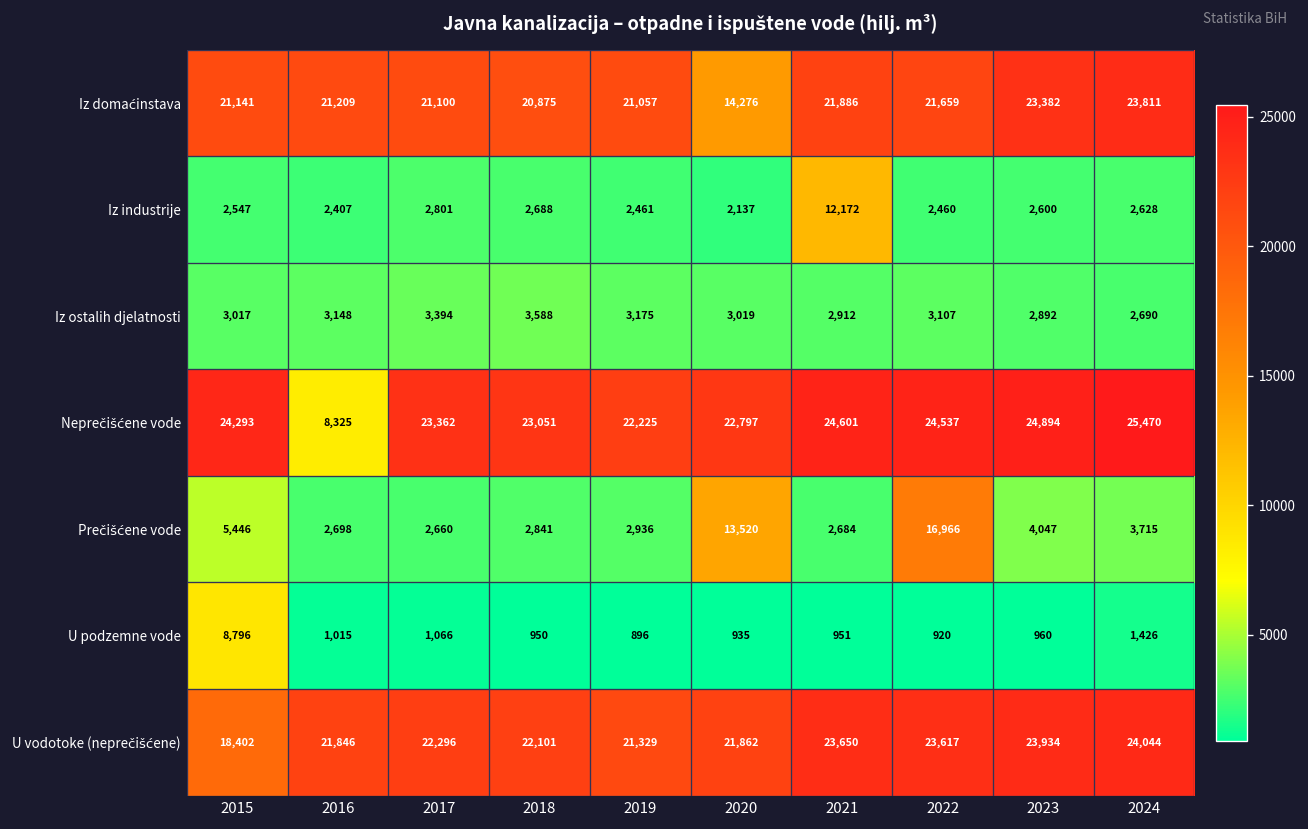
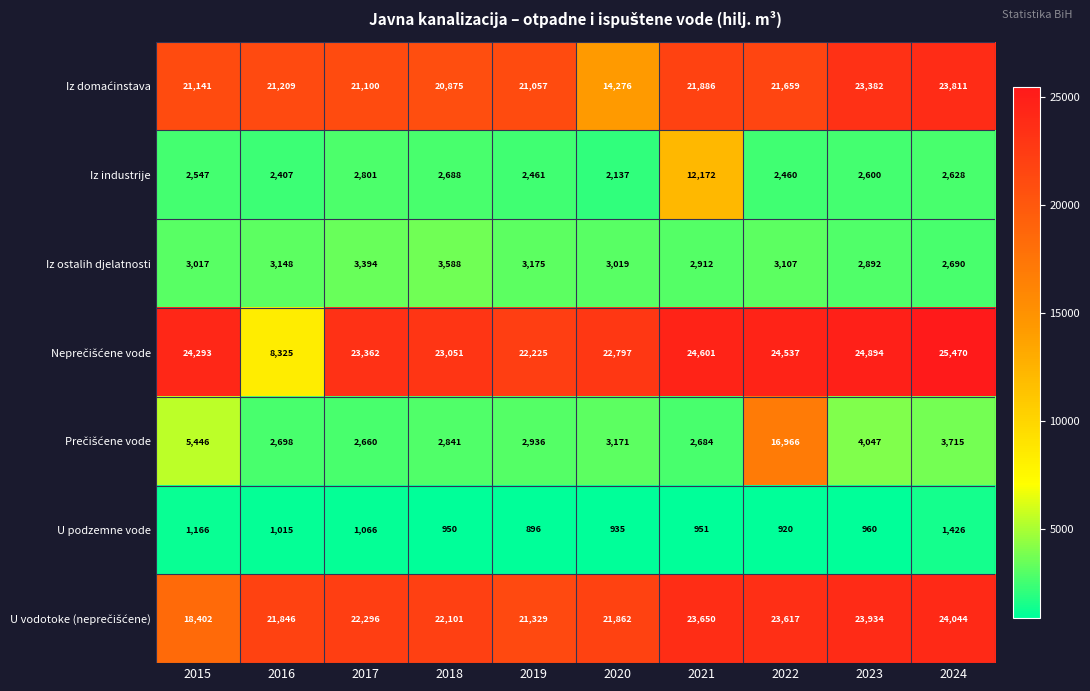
  {
    "Iz domaćinstava": {
      "2015": "21,141",
      "2016": "21,209",
      "2017": "21,100",
      "2018": "20,875",
      "2019": "21,057",
      "2020": "14,276",
      "2021": "21,886",
      "2022": "21,659",
      "2023": "23,382",
      "2024": "23,811"
    },
    "Iz industrije": {
      "2015": "2,547",
      "2016": "2,407",
      "2017": "2,801",
      "2018": "2,688",
      "2019": "2,461",
      "2020": "2,137",
      "2021": "12,172",
      "2022": "2,460",
      "2023": "2,600",
      "2024": "2,628"
    },
    "Iz ostalih djelatnosti": {
      "2015": "3,017",
      "2016": "3,148",
      "2017": "3,394",
      "2018": "3,588",
      "2019": "3,175",
      "2020": "3,019",
      "2021": "2,912",
      "2022": "3,107",
      "2023": "2,892",
      "2024": "2,690"
    },
    "Neprečišćene vode": {
      "2015": "24,293",
      "2016": "8,325",
      "2017": "23,362",
      "2018": "23,051",
      "2019": "22,225",
      "2020": "22,797",
      "2021": "24,601",
      "2022": "24,537",
      "2023": "24,894",
      "2024": "25,470"
    },
    "Prečišćene vode": {
      "2015": "5,446",
      "2016": "2,698",
      "2017": "2,660",
      "2018": "2,841",
      "2019": "2,936",
-     "2020": "13,520",
+     "2020": "3,171",
      "2021": "2,684",
      "2022": "16,966",
      "2023": "4,047",
      "2024": "3,715"
    },
    "U podzemne vode": {
-     "2015": "8,796",
+     "2015": "1,166",
      "2016": "1,015",
      "2017": "1,066",
      "2018": "950",
      "2019": "896",
      "2020": "935",
      "2021": "951",
      "2022": "920",
      "2023": "960",
      "2024": "1,426"
    },
    "U vodotoke (neprečišćene)": {
      "2015": "18,402",
      "2016": "21,846",
      "2017": "22,296",
      "2018": "22,101",
      "2019": "21,329",
      "2020": "21,862",
      "2021": "23,650",
      "2022": "23,617",
      "2023": "23,934",
      "2024": "24,044"
    }
  }
